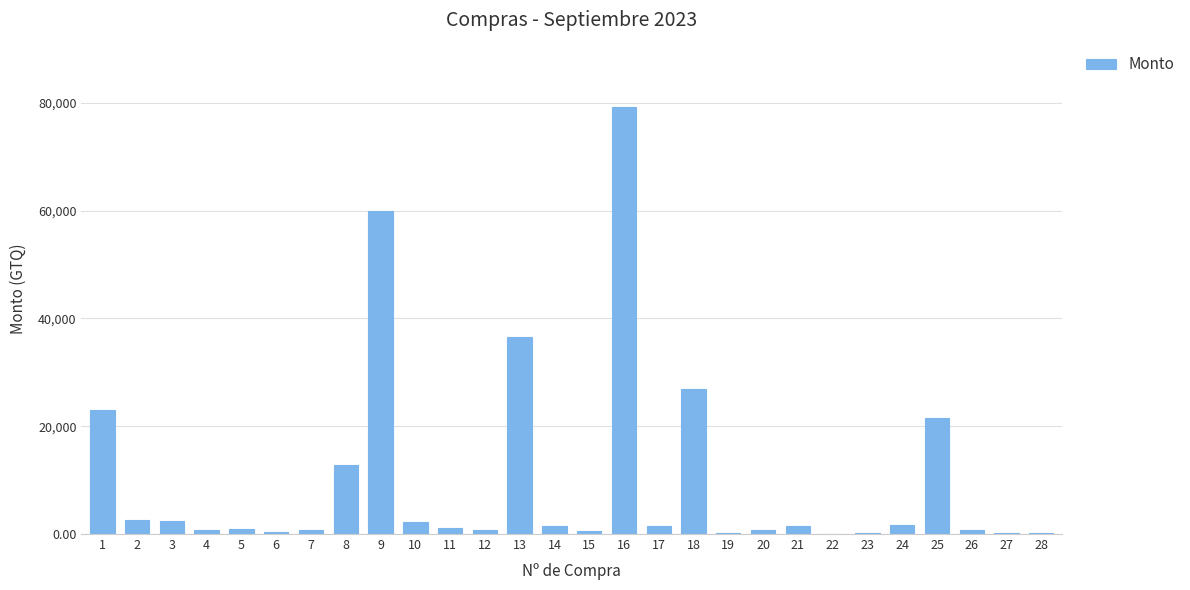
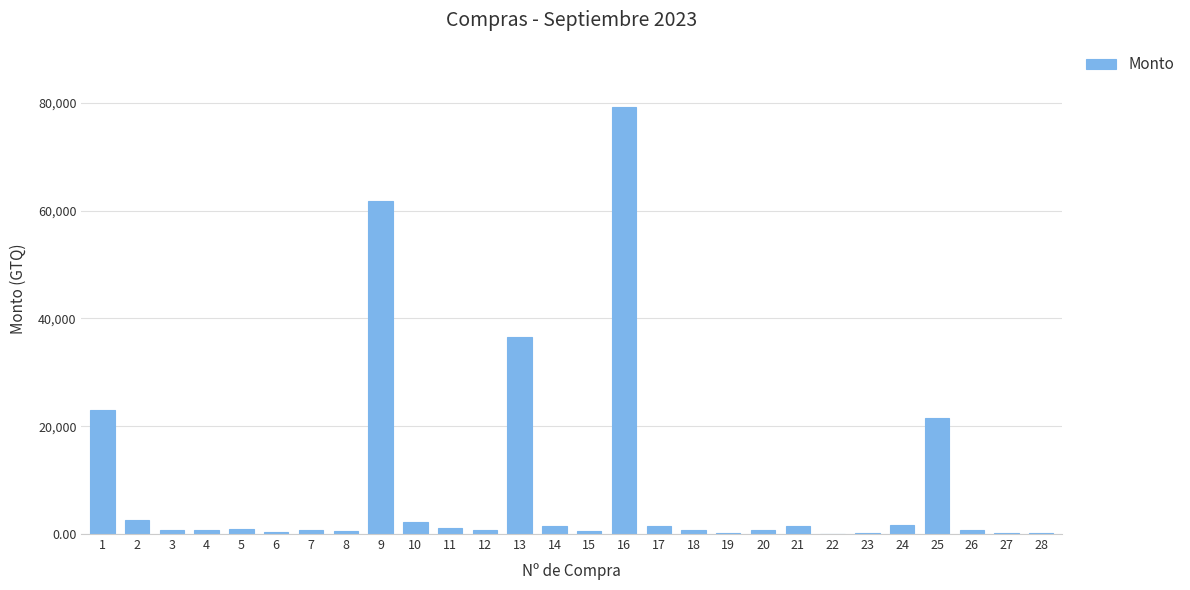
  {
    "1": "23,000",
    "2": "3,000",
-   "3": "2,000",
+   "3": "1,000",
    "4": "1,000",
    "5": "1,000",
    "7": "1,000",
-   "8": "13,000",
-   "9": "60,000",
+   "8": "1,000",
+   "9": "62,000",
    "10": "2,000",
    "11": "1,000",
    "12": "1,000",
    "13": "36,000",
    "14": "2,000",
    "15": "1,000",
    "16": "79,000",
    "17": "2,000",
-   "18": "27,000",
+   "18": "1,000",
    "20": "1,000",
    "21": "1,000",
    "24": "2,000",
    "25": "21,000",
    "26": "1,000"
  }
